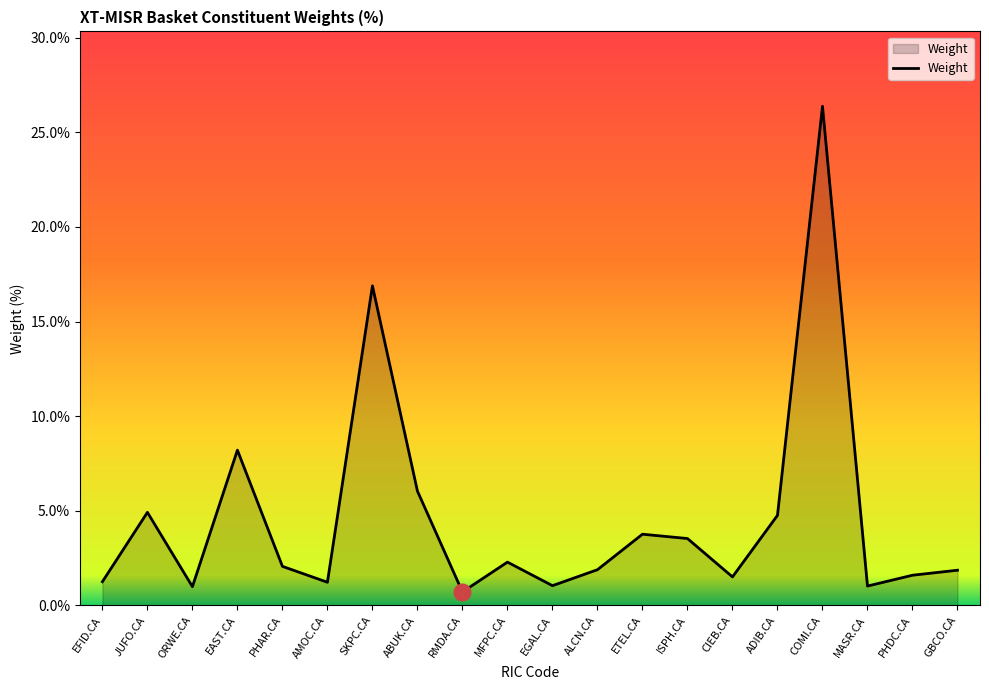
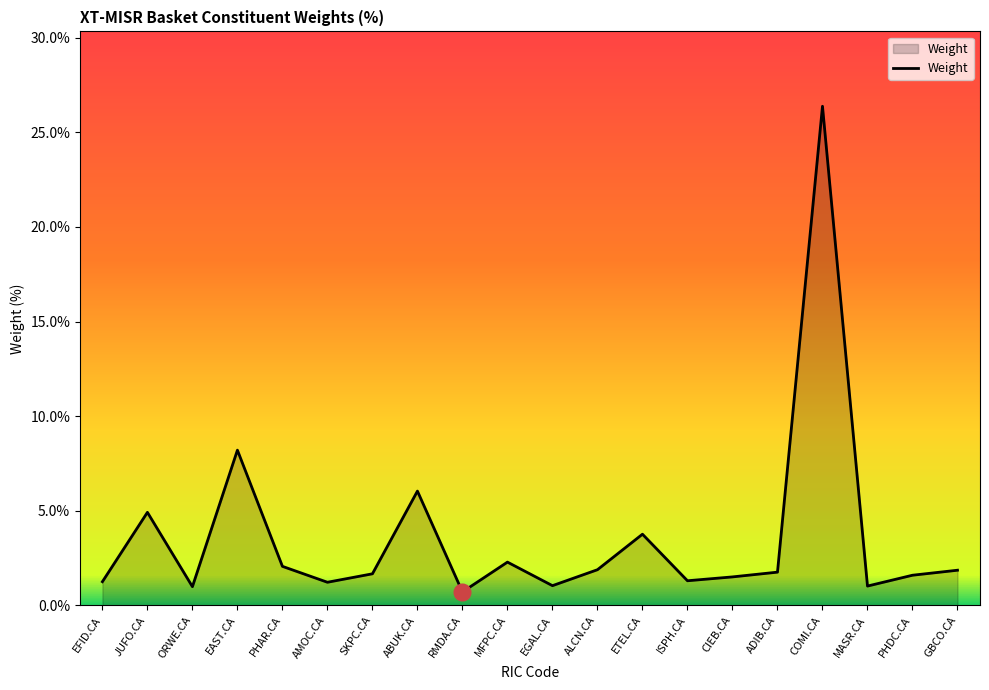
  {
    "Weight": {
      "EFID.CA": "1.3%",
      "JUFO.CA": "4.9%",
      "ORWE.CA": "1.0%",
      "EAST.CA": "8.2%",
      "PHAR.CA": "2.1%",
      "AMOC.CA": "1.2%",
-     "SKPC.CA": "16.9%",
+     "SKPC.CA": "1.7%",
      "ABUK.CA": "6.0%",
      "MFPC.CA": "2.3%",
      "EGAL.CA": "1.0%",
      "ALCN.CA": "1.9%",
      "ETEL.CA": "3.8%",
-     "ISPH.CA": "3.5%",
+     "ISPH.CA": "1.3%",
      "CIEB.CA": "1.5%",
-     "ADIB.CA": "4.8%",
+     "ADIB.CA": "1.8%",
      "COMI.CA": "26.4%",
      "MASR.CA": "1.0%",
      "PHDC.CA": "1.6%",
      "GBCO.CA": "1.9%"
    }
  }
